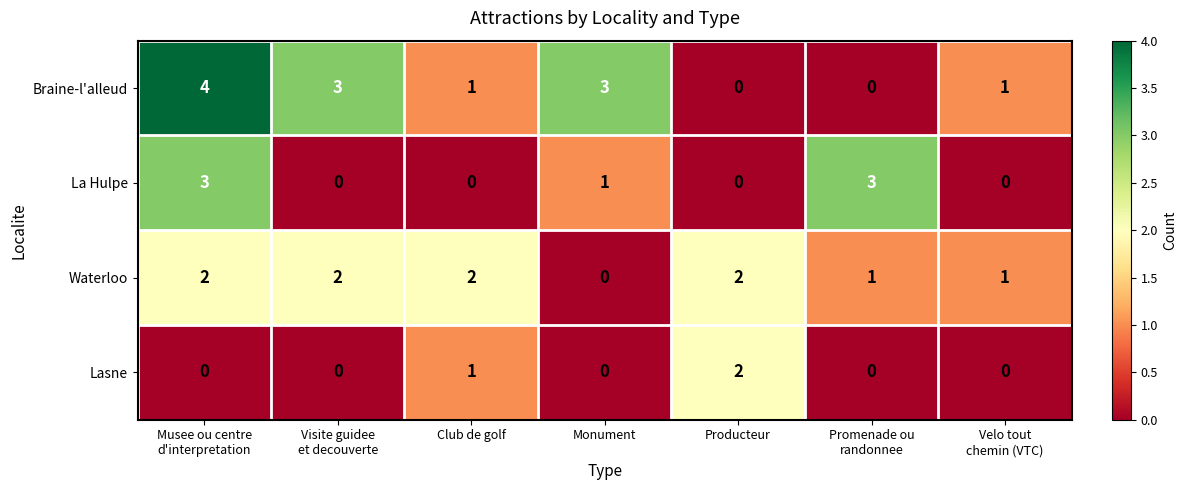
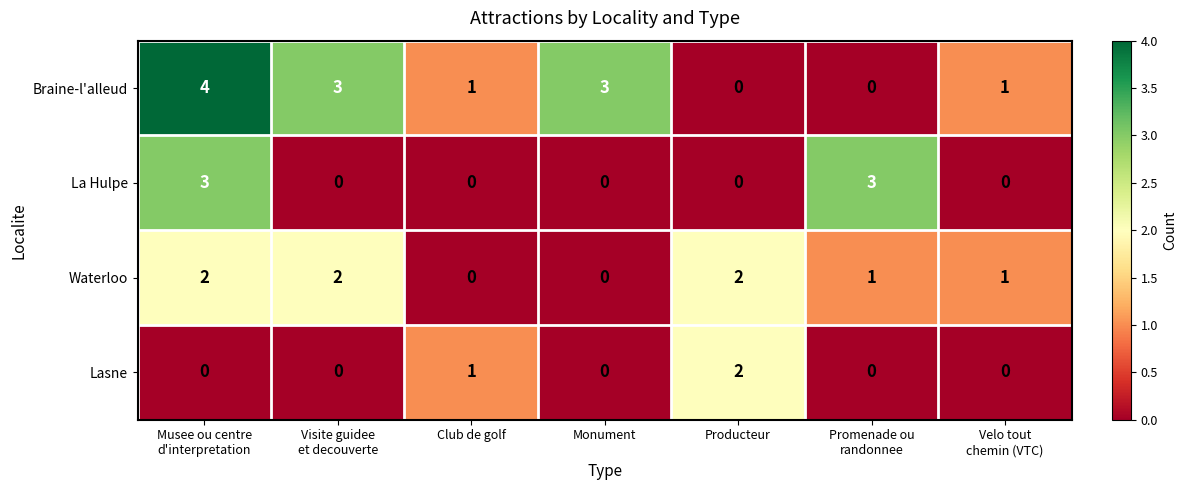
  {
    "Braine-l'alleud": {
      "Musee ou centre d'interpretation": 4,
      "Visite guidee et decouverte": 3,
      "Club de golf": 1,
      "Monument": 3,
      "Producteur": 0,
      "Promenade ou randonnee": 0,
      "Velo tout chemin (VTC)": 1
    },
    "La Hulpe": {
      "Musee ou centre d'interpretation": 3,
      "Visite guidee et decouverte": 0,
      "Club de golf": 0,
-     "Monument": 1,
+     "Monument": 0,
      "Producteur": 0,
      "Promenade ou randonnee": 3,
      "Velo tout chemin (VTC)": 0
    },
    "Waterloo": {
      "Musee ou centre d'interpretation": 2,
      "Visite guidee et decouverte": 2,
-     "Club de golf": 2,
+     "Club de golf": 0,
      "Monument": 0,
      "Producteur": 2,
      "Promenade ou randonnee": 1,
      "Velo tout chemin (VTC)": 1
    },
    "Lasne": {
      "Musee ou centre d'interpretation": 0,
      "Visite guidee et decouverte": 0,
      "Club de golf": 1,
      "Monument": 0,
      "Producteur": 2,
      "Promenade ou randonnee": 0,
      "Velo tout chemin (VTC)": 0
    }
  }
